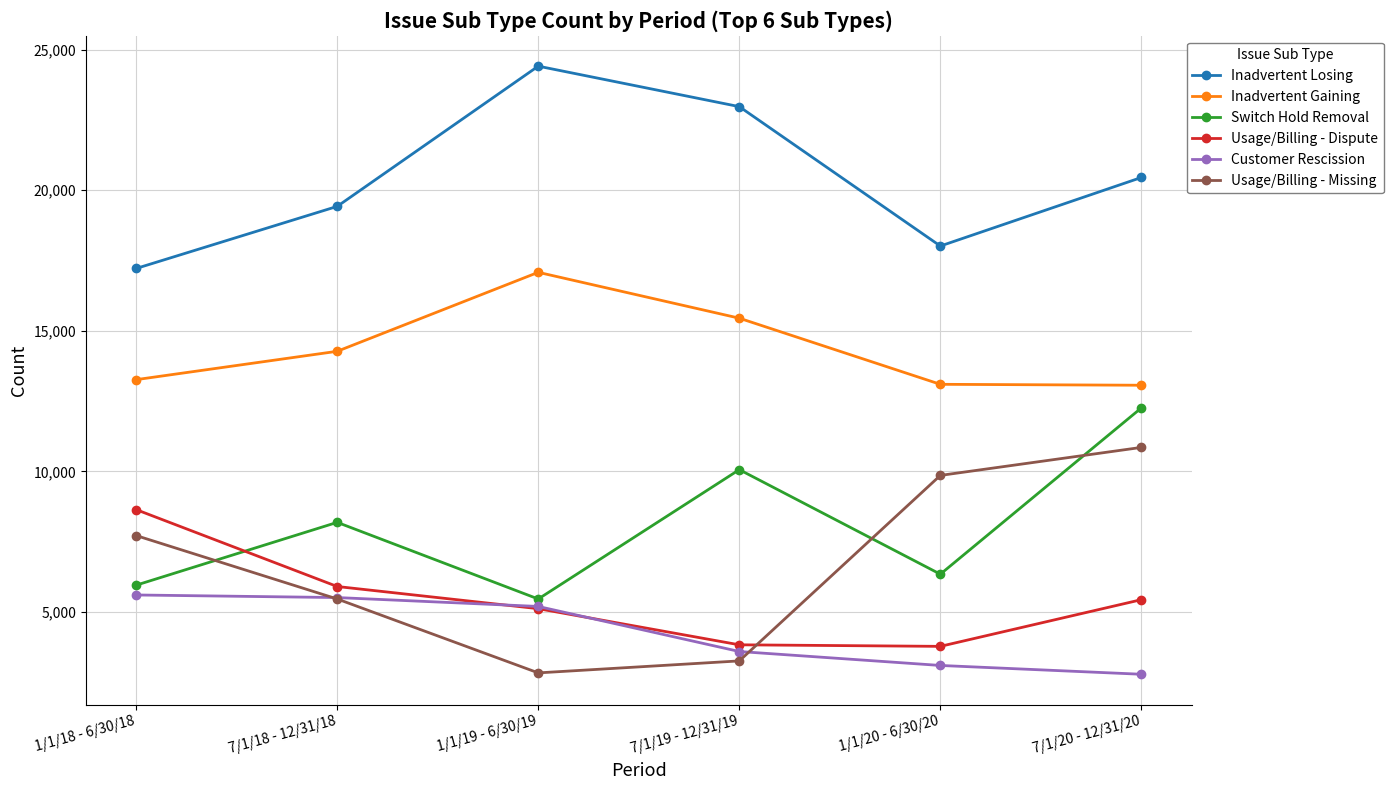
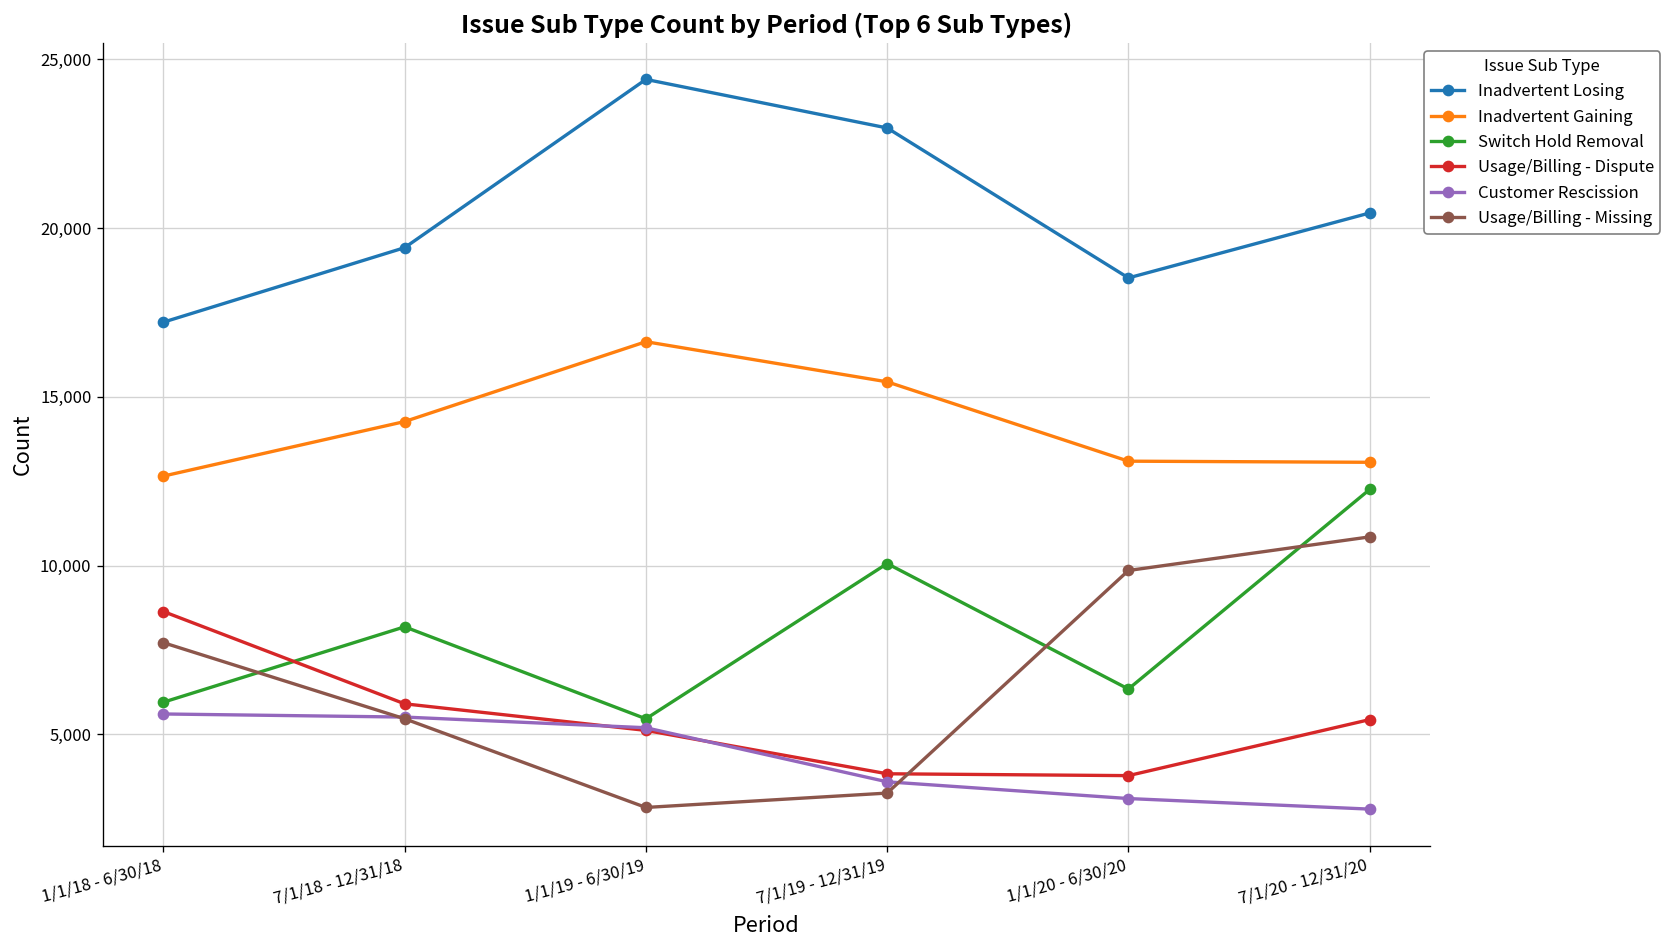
  {
    "Inadvertent Losing": {
      "1/1/18 - 6/30/18": "17,200",
      "7/1/18 - 12/31/18": "19,400",
      "1/1/19 - 6/30/19": "24,400",
      "7/1/19 - 12/31/19": "23,000",
-     "1/1/20 - 6/30/20": "18,000",
+     "1/1/20 - 6/30/20": "18,500",
      "7/1/20 - 12/31/20": "20,500"
    },
    "Inadvertent Gaining": {
-     "1/1/18 - 6/30/18": "13,300",
+     "1/1/18 - 6/30/18": "12,700",
      "7/1/18 - 12/31/18": "14,300",
-     "1/1/19 - 6/30/19": "17,100",
+     "1/1/19 - 6/30/19": "16,600",
      "7/1/19 - 12/31/19": "15,400",
      "1/1/20 - 6/30/20": "13,100",
      "7/1/20 - 12/31/20": "13,100"
    },
    "Switch Hold Removal": {
      "1/1/18 - 6/30/18": "6,000",
      "7/1/18 - 12/31/18": "8,200",
      "1/1/19 - 6/30/19": "5,500",
      "7/1/19 - 12/31/19": "10,100",
      "1/1/20 - 6/30/20": "6,300",
      "7/1/20 - 12/31/20": "12,300"
    },
    "Usage/Billing - Dispute": {
      "1/1/18 - 6/30/18": "8,600",
      "7/1/18 - 12/31/18": "5,900",
      "7/1/19 - 12/31/19": "3,800",
      "1/1/20 - 6/30/20": "3,800",
      "7/1/20 - 12/31/20": "5,400"
    },
    "Customer Rescission": {
      "1/1/18 - 6/30/18": "5,600",
      "7/1/19 - 12/31/19": "3,600",
      "1/1/20 - 6/30/20": "3,100",
      "7/1/20 - 12/31/20": "2,800"
    },
    "Usage/Billing - Missing": {
      "1/1/18 - 6/30/18": "7,700",
      "1/1/19 - 6/30/19": "2,800",
      "7/1/19 - 12/31/19": "3,300",
      "1/1/20 - 6/30/20": "9,900",
      "7/1/20 - 12/31/20": "10,900"
    }
  }
